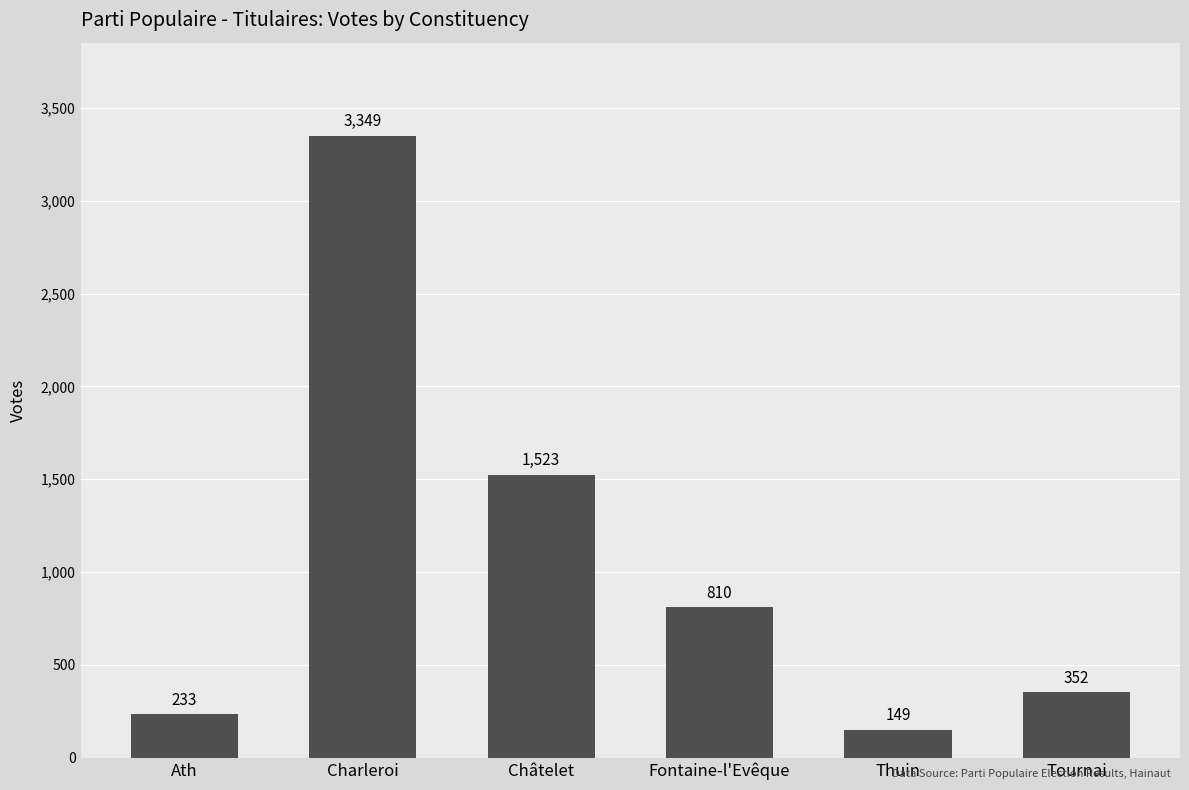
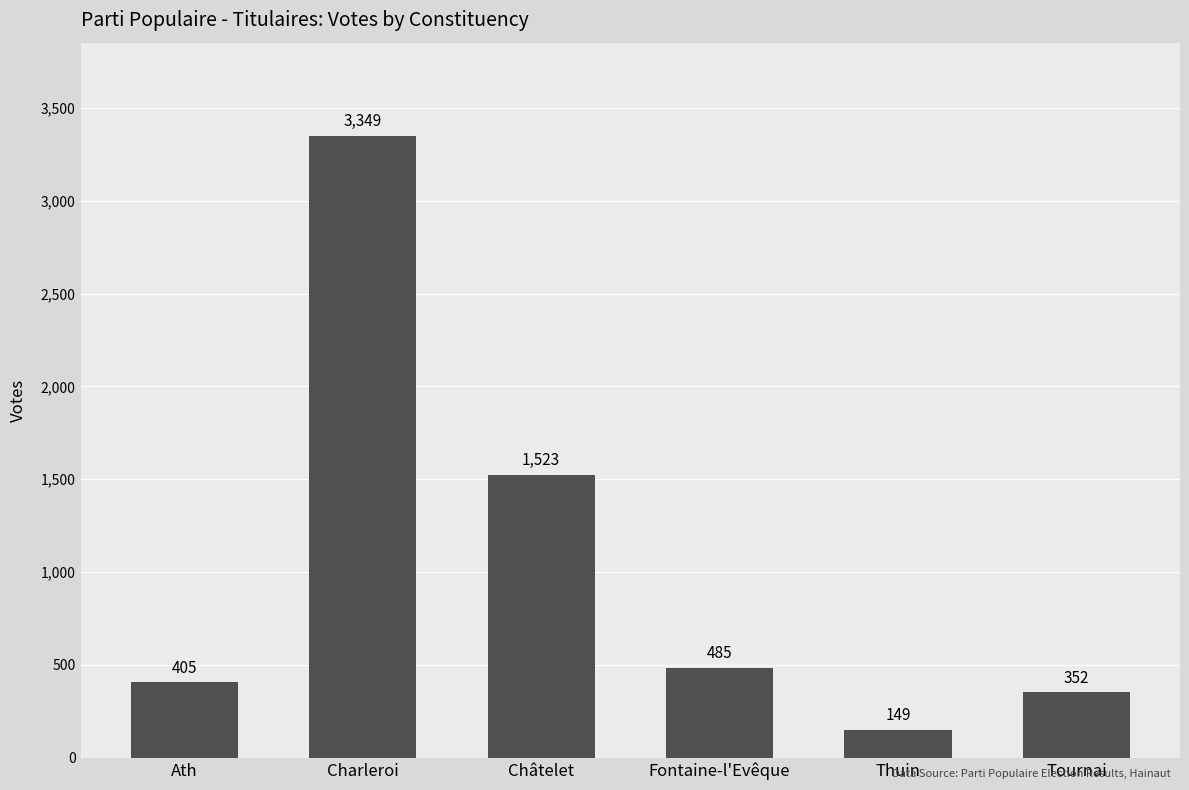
  {
-   "Ath": "233",
+   "Ath": "405",
    "Charleroi": "3,349",
    "Châtelet": "1,523",
-   "Fontaine-l'Evêque": "810",
+   "Fontaine-l'Evêque": "485",
    "Thuin": "149",
    "Tournai": "352"
  }
